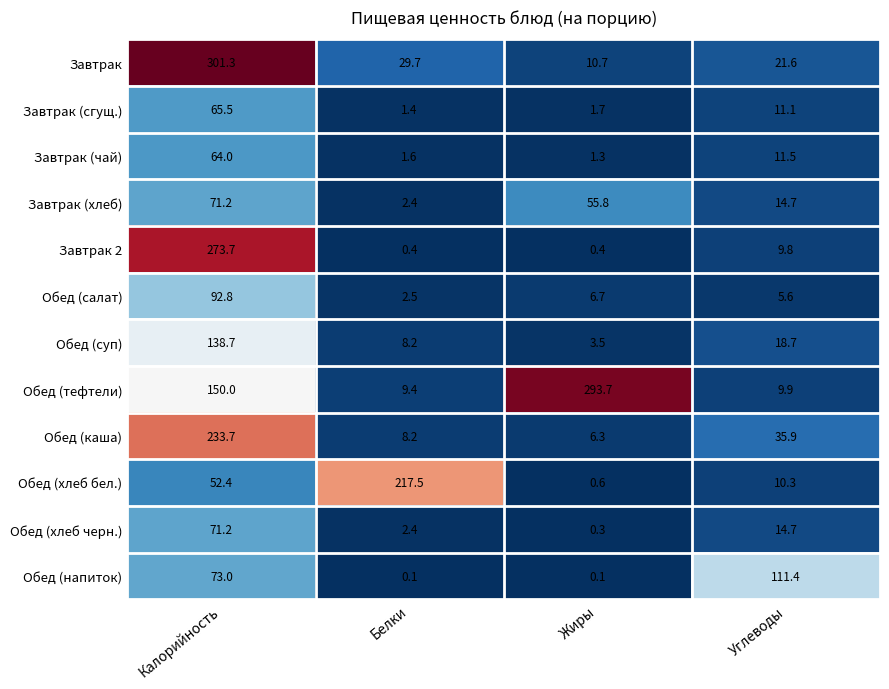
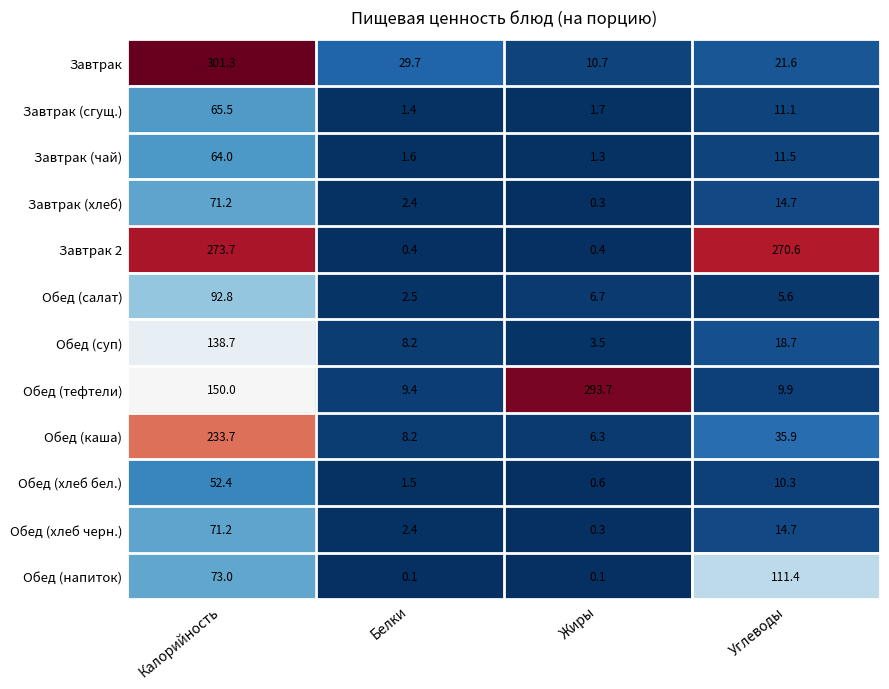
  {
    "Завтрак": {
      "Калорийность": 301.3,
      "Белки": 29.7,
      "Жиры": 10.7,
      "Углеводы": 21.6
    },
    "Завтрак (сгущ.)": {
      "Калорийность": 65.5,
      "Белки": 1.4,
      "Жиры": 1.7,
      "Углеводы": 11.1
    },
    "Завтрак (чай)": {
      "Калорийность": 64.0,
      "Белки": 1.6,
      "Жиры": 1.3,
      "Углеводы": 11.5
    },
    "Завтрак (хлеб)": {
      "Калорийность": 71.2,
      "Белки": 2.4,
-     "Жиры": 55.8,
+     "Жиры": 0.3,
      "Углеводы": 14.7
    },
    "Завтрак 2": {
      "Калорийность": 273.7,
      "Белки": 0.4,
      "Жиры": 0.4,
-     "Углеводы": 9.8
+     "Углеводы": 270.6
    },
    "Обед (салат)": {
      "Калорийность": 92.8,
      "Белки": 2.5,
      "Жиры": 6.7,
      "Углеводы": 5.6
    },
    "Обед (суп)": {
      "Калорийность": 138.7,
      "Белки": 8.2,
      "Жиры": 3.5,
      "Углеводы": 18.7
    },
    "Обед (тефтели)": {
      "Калорийность": 150.0,
      "Белки": 9.4,
      "Жиры": 293.7,
      "Углеводы": 9.9
    },
    "Обед (каша)": {
      "Калорийность": 233.7,
      "Белки": 8.2,
      "Жиры": 6.3,
      "Углеводы": 35.9
    },
    "Обед (хлеб бел.)": {
      "Калорийность": 52.4,
-     "Белки": 217.5,
+     "Белки": 1.5,
      "Жиры": 0.6,
      "Углеводы": 10.3
    },
    "Обед (хлеб черн.)": {
      "Калорийность": 71.2,
      "Белки": 2.4,
      "Жиры": 0.3,
      "Углеводы": 14.7
    },
    "Обед (напиток)": {
      "Калорийность": 73.0,
      "Белки": 0.1,
      "Жиры": 0.1,
      "Углеводы": 111.4
    }
  }
